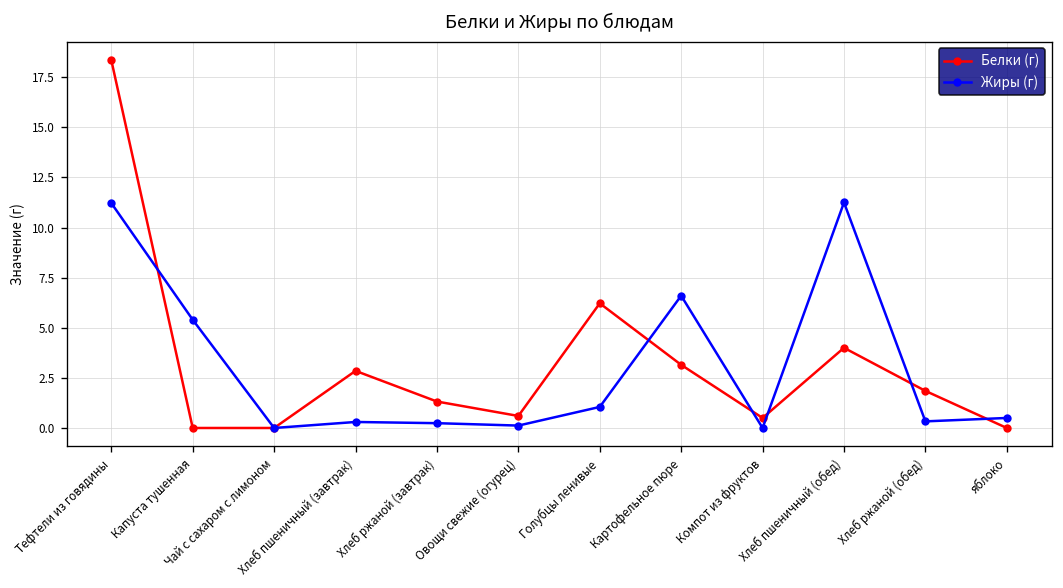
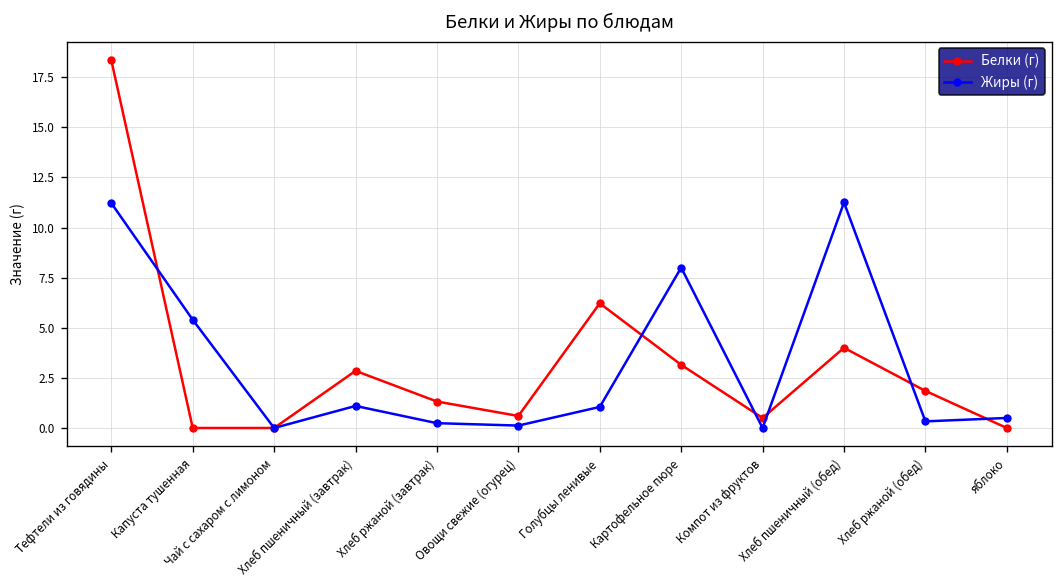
  {
    "Белки (г)": {
      "Тефтели из говядины": 18.4,
      "Капуста тушенная": 0.0,
      "Хлеб пшеничный (завтрак)": 2.9,
      "Хлеб ржаной (завтрак)": 1.3,
      "Овощи свежие (огурец)": 0.6,
      "Голубцы ленивые": 6.2,
      "Картофельное пюре": 3.2,
      "Компот из фруктов": 0.5,
      "Хлеб пшеничный (обед)": 4.0,
      "Хлеб ржаной (обед)": 1.9,
      "яблоко": 0.0
    },
    "Жиры (г)": {
      "Тефтели из говядины": 11.2,
      "Капуста тушенная": 5.4,
-     "Хлеб пшеничный (завтрак)": 0.3,
+     "Хлеб пшеничный (завтрак)": 1.1,
      "Хлеб ржаной (завтрак)": 0.2,
      "Овощи свежие (огурец)": 0.1,
      "Голубцы ленивые": 1.1,
-     "Картофельное пюре": 6.6,
+     "Картофельное пюре": 8.0,
      "Компот из фруктов": 0.0,
      "Хлеб пшеничный (обед)": 11.3,
      "Хлеб ржаной (обед)": 0.3,
      "яблоко": 0.5
    }
  }
